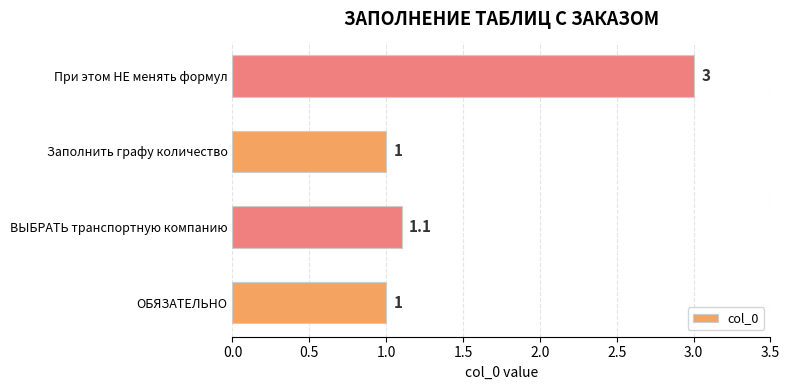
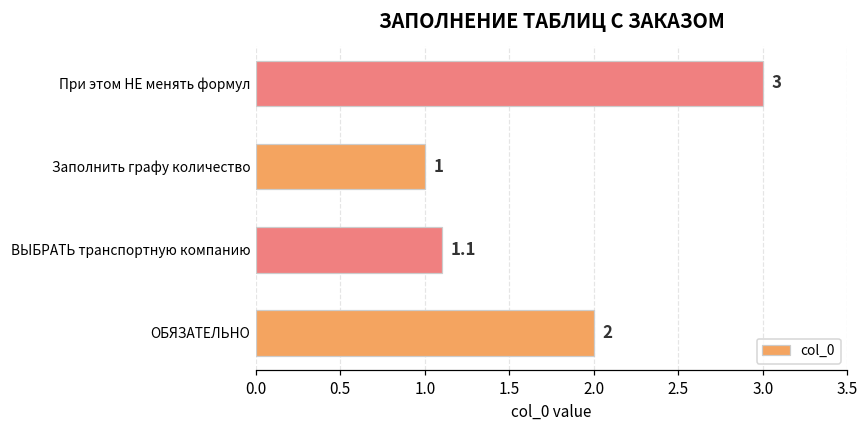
  {
    "При этом НЕ менять формул": 3,
    "Заполнить графу количество": 1,
    "ВЫБРАТЬ транспортную компанию": 1.1,
-   "ОБЯЗАТЕЛЬНО": 1
+   "ОБЯЗАТЕЛЬНО": 2
  }
